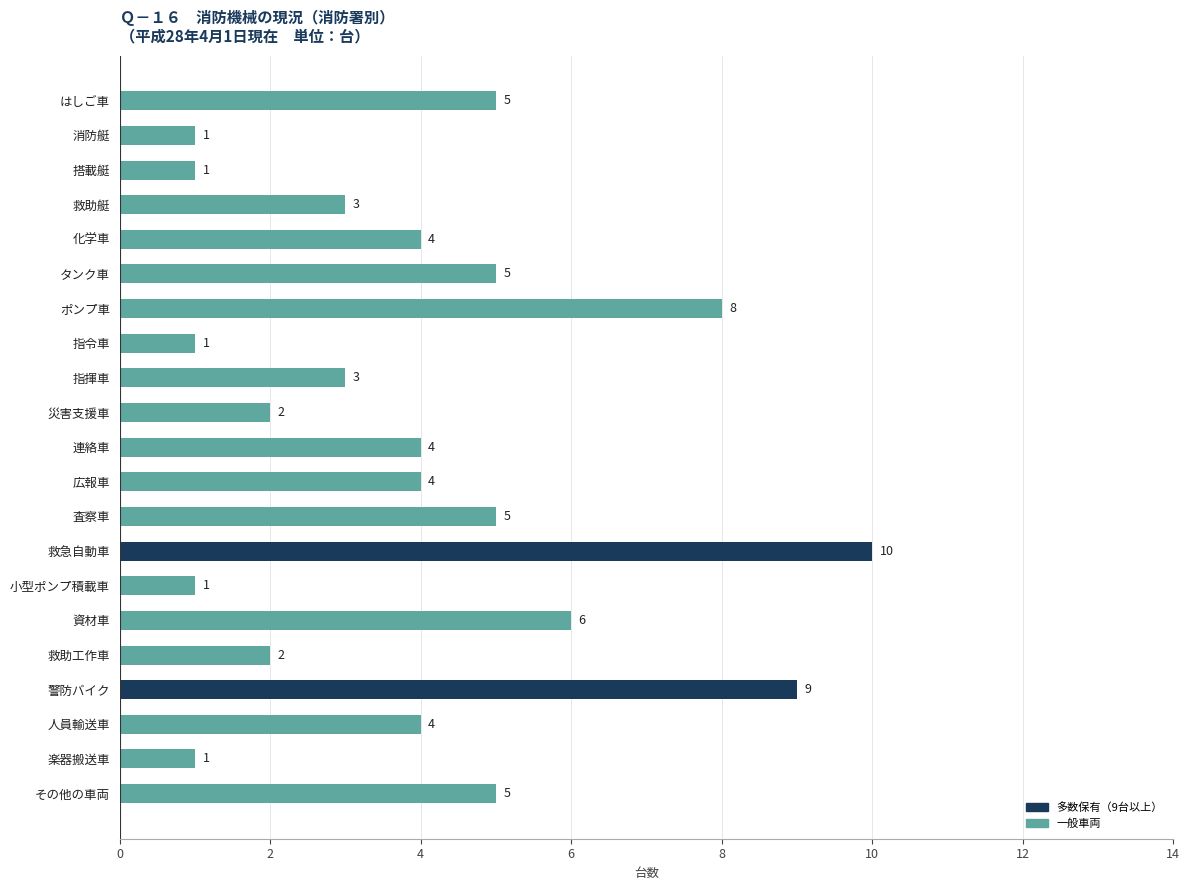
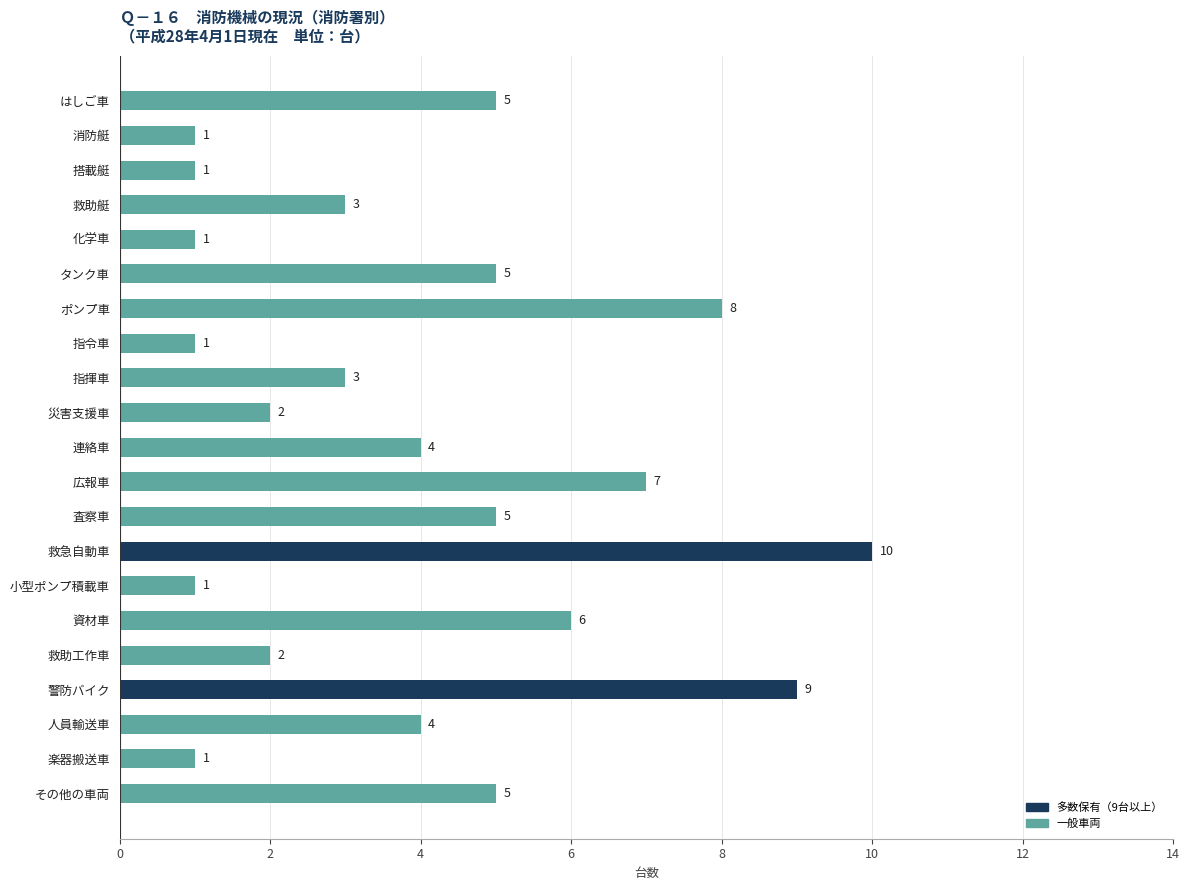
  {
    "はしご車": 5,
    "消防艇": 1,
    "搭載艇": 1,
    "救助艇": 3,
-   "化学車": 4,
+   "化学車": 1,
    "タンク車": 5,
    "ポンプ車": 8,
    "指令車": 1,
    "指揮車": 3,
    "災害支援車": 2,
    "連絡車": 4,
-   "広報車": 4,
+   "広報車": 7,
    "査察車": 5,
    "救急自動車": 10,
    "小型ポンプ積載車": 1,
    "資材車": 6,
    "救助工作車": 2,
    "警防バイク": 9,
    "人員輸送車": 4,
    "楽器搬送車": 1,
    "その他の車両": 5
  }
